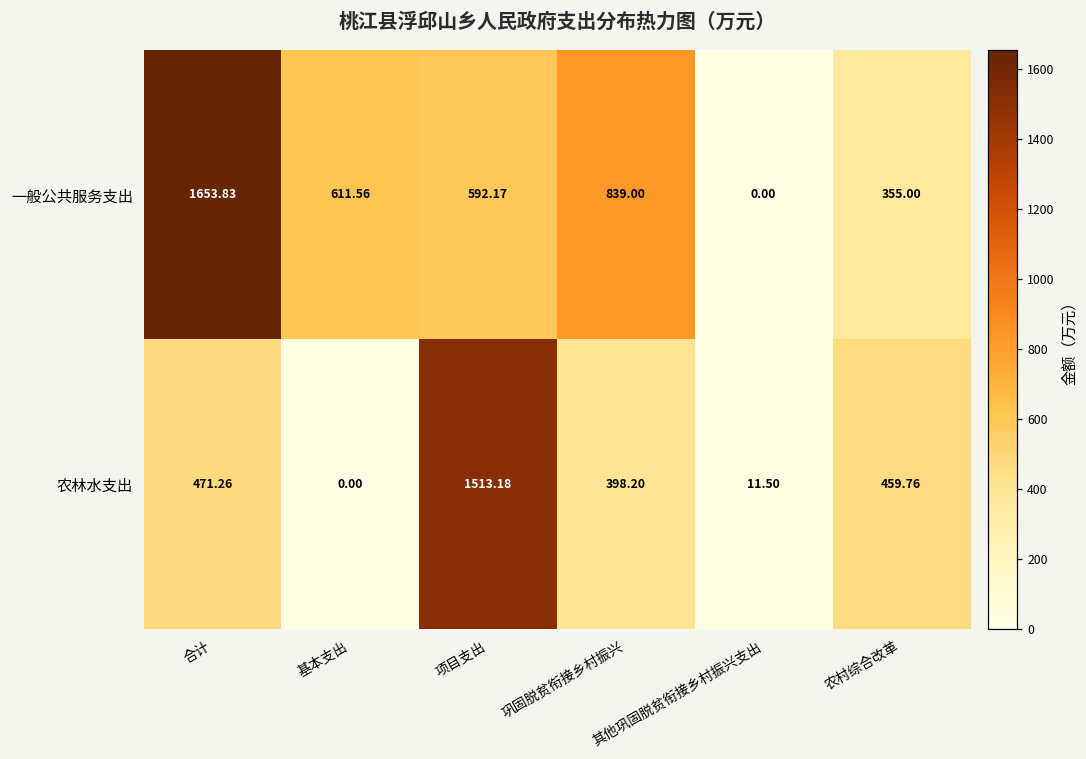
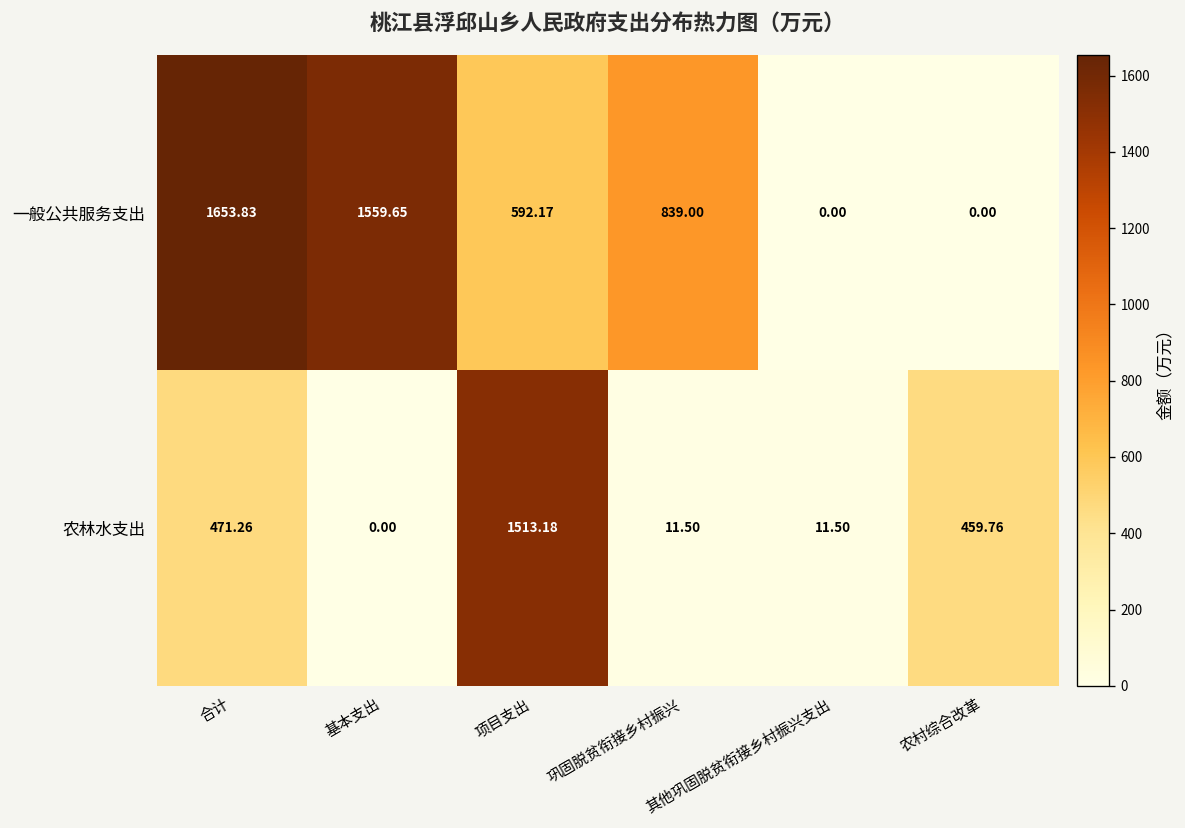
  {
    "一般公共服务支出": {
      "合计": 1653.83,
-     "基本支出": 611.56,
+     "基本支出": 1559.65,
      "项目支出": 592.17,
      "巩固脱贫衔接乡村振兴": 839.00,
      "其他巩固脱贫衔接乡村振兴支出": 0.00,
-     "农村综合改革": 355.00
+     "农村综合改革": 0.00
    },
    "农林水支出": {
      "合计": 471.26,
      "基本支出": 0.00,
      "项目支出": 1513.18,
-     "巩固脱贫衔接乡村振兴": 398.20,
+     "巩固脱贫衔接乡村振兴": 11.50,
      "其他巩固脱贫衔接乡村振兴支出": 11.50,
      "农村综合改革": 459.76
    }
  }
